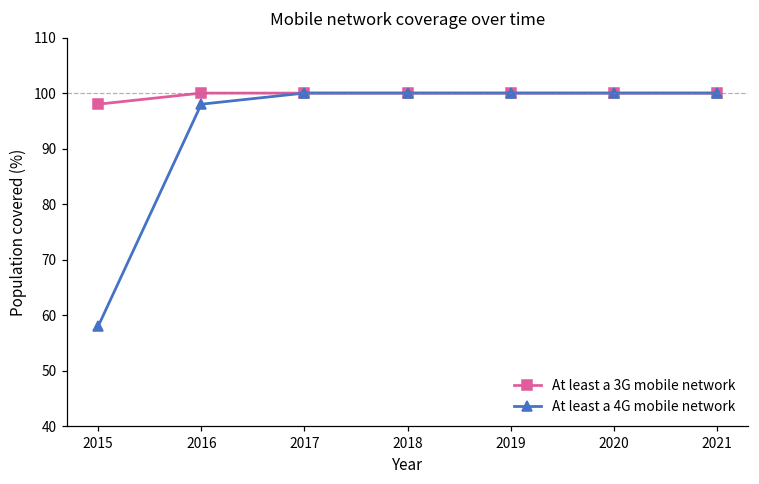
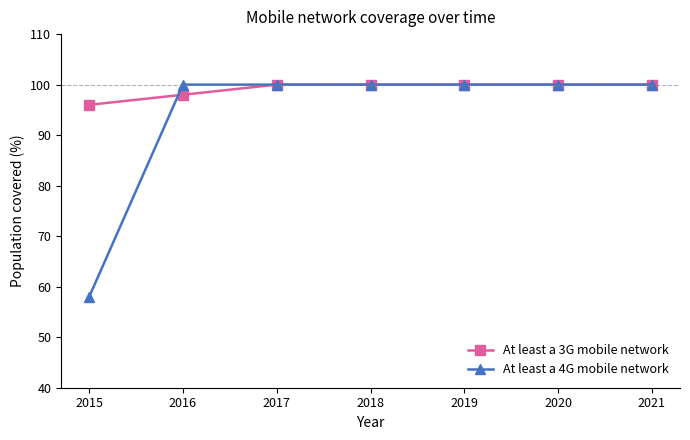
  {
    "At least a 3G mobile network": {
-     "2015": 98,
-     "2016": 100
+     "2015": 96,
+     "2016": 98
    },
    "At least a 4G mobile network": {
      "2015": 58,
-     "2016": 98
+     "2016": 100
    }
  }
